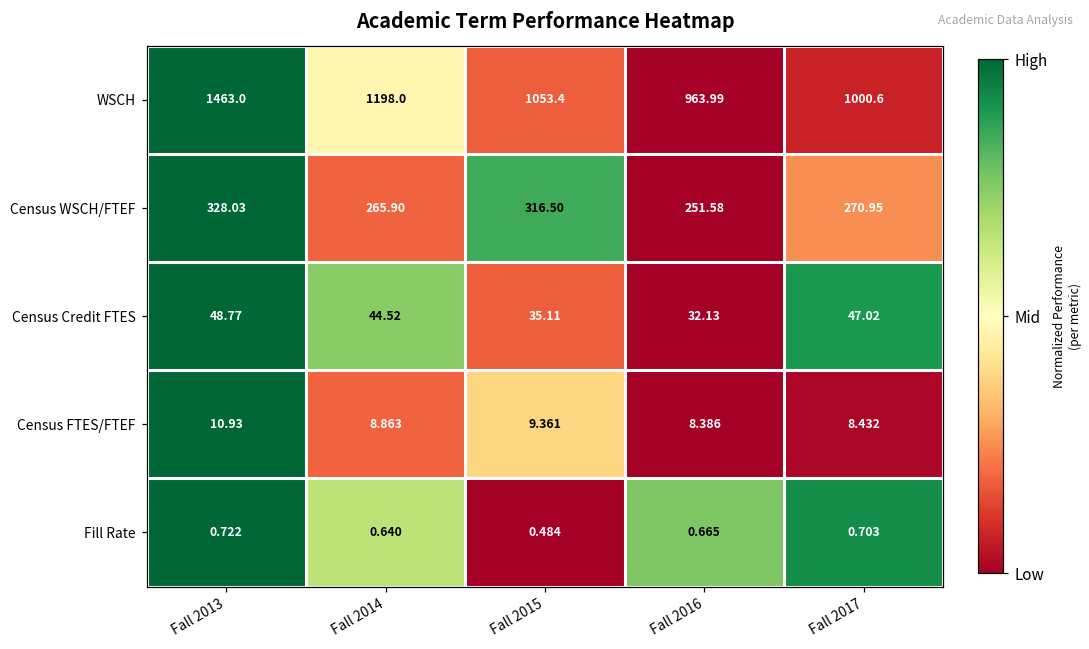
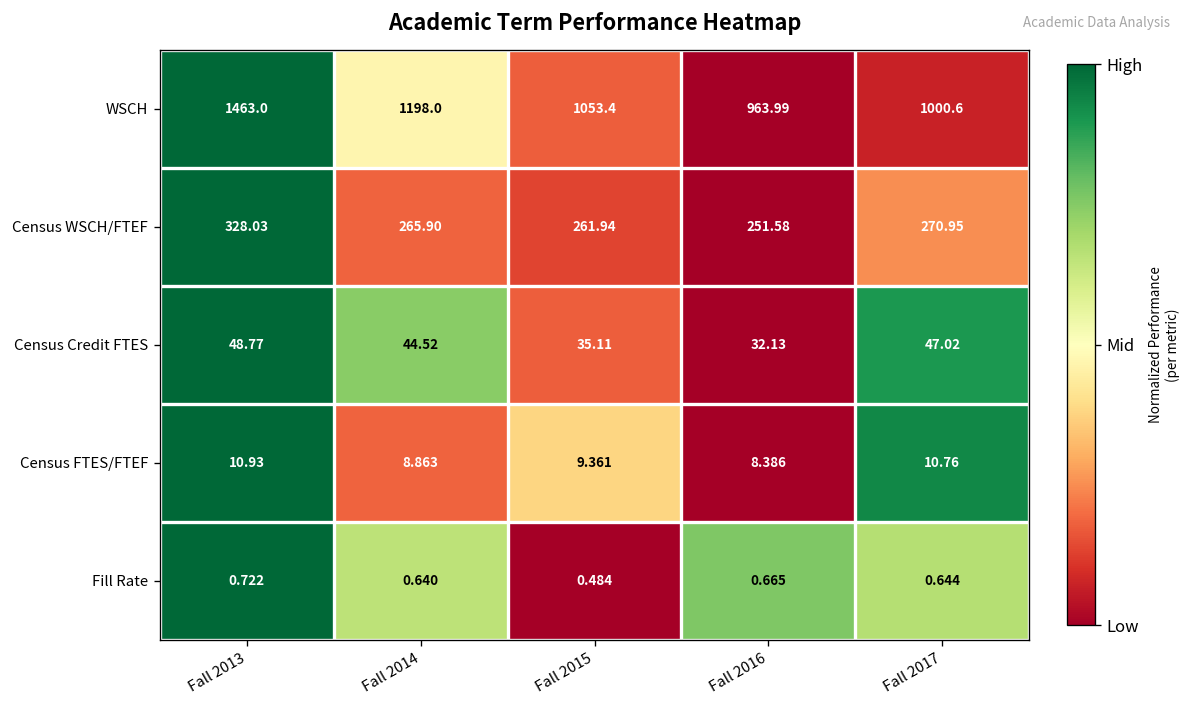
  {
    "WSCH": {
      "Fall 2013": 1463.0,
      "Fall 2014": 1198.0,
      "Fall 2015": 1053.4,
      "Fall 2016": 963.99,
      "Fall 2017": 1000.6
    },
    "Census WSCH/FTEF": {
      "Fall 2013": 328.03,
      "Fall 2014": 265.90,
-     "Fall 2015": 316.50,
+     "Fall 2015": 261.94,
      "Fall 2016": 251.58,
      "Fall 2017": 270.95
    },
    "Census Credit FTES": {
      "Fall 2013": 48.77,
      "Fall 2014": 44.52,
      "Fall 2015": 35.11,
      "Fall 2016": 32.13,
      "Fall 2017": 47.02
    },
    "Census FTES/FTEF": {
      "Fall 2013": 10.93,
      "Fall 2014": 8.863,
      "Fall 2015": 9.361,
      "Fall 2016": 8.386,
-     "Fall 2017": 8.432
+     "Fall 2017": 10.76
    },
    "Fill Rate": {
      "Fall 2013": 0.722,
      "Fall 2014": 0.640,
      "Fall 2015": 0.484,
      "Fall 2016": 0.665,
-     "Fall 2017": 0.703
+     "Fall 2017": 0.644
    }
  }
